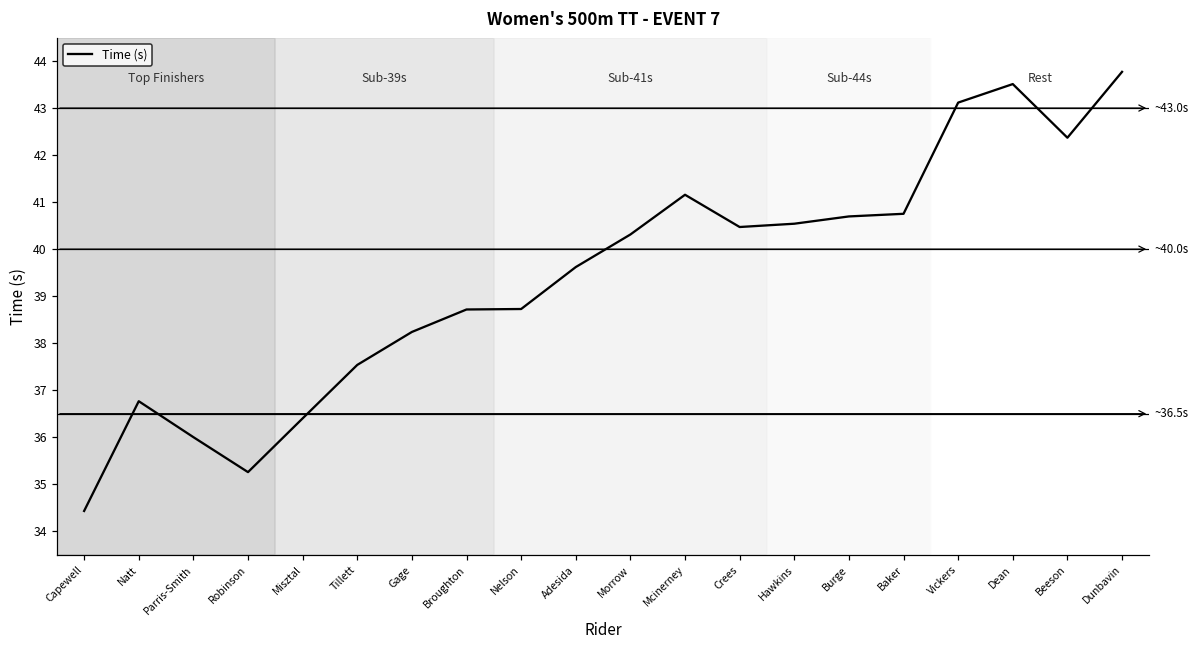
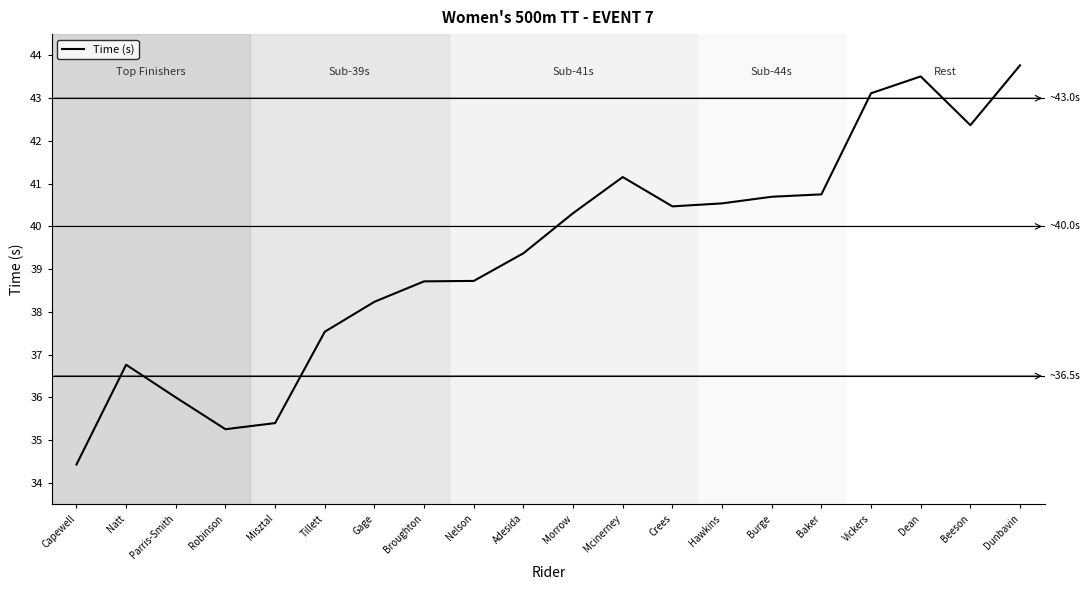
  {
    "Capewell": 34.4,
    "Natt": 36.8,
    "Parris-Smith": 36.0,
    "Robinson": 35.3,
-   "Misztal": 36.4,
+   "Misztal": 35.4,
    "Tillett": 37.5,
    "Gage": 38.2,
    "Broughton": 38.7,
    "Nelson": 38.7,
-   "Adesida": 39.6,
+   "Adesida": 39.4,
    "Morrow": 40.3,
    "Mcinerney": 41.2,
    "Crees": 40.5,
    "Hawkins": 40.5,
    "Burge": 40.7,
    "Baker": 40.8,
    "Vickers": 43.1,
    "Dean": 43.5,
    "Beeson": 42.4,
    "Dunbavin": 43.8
  }
